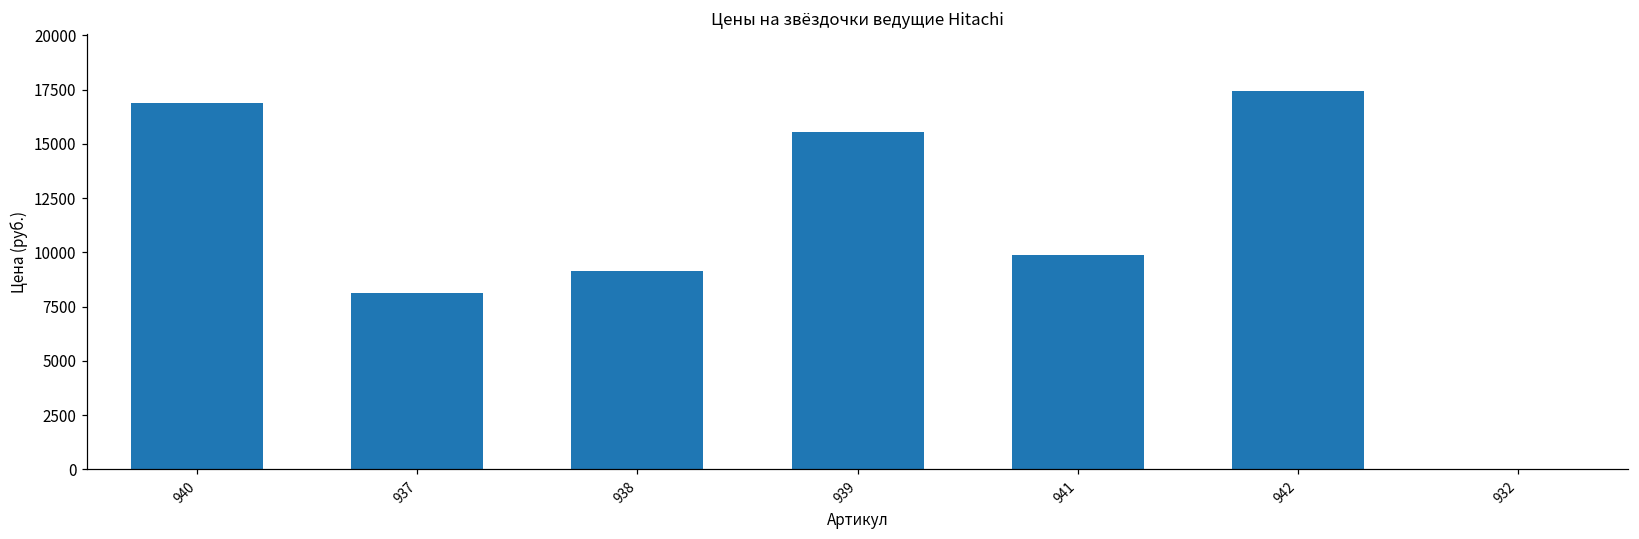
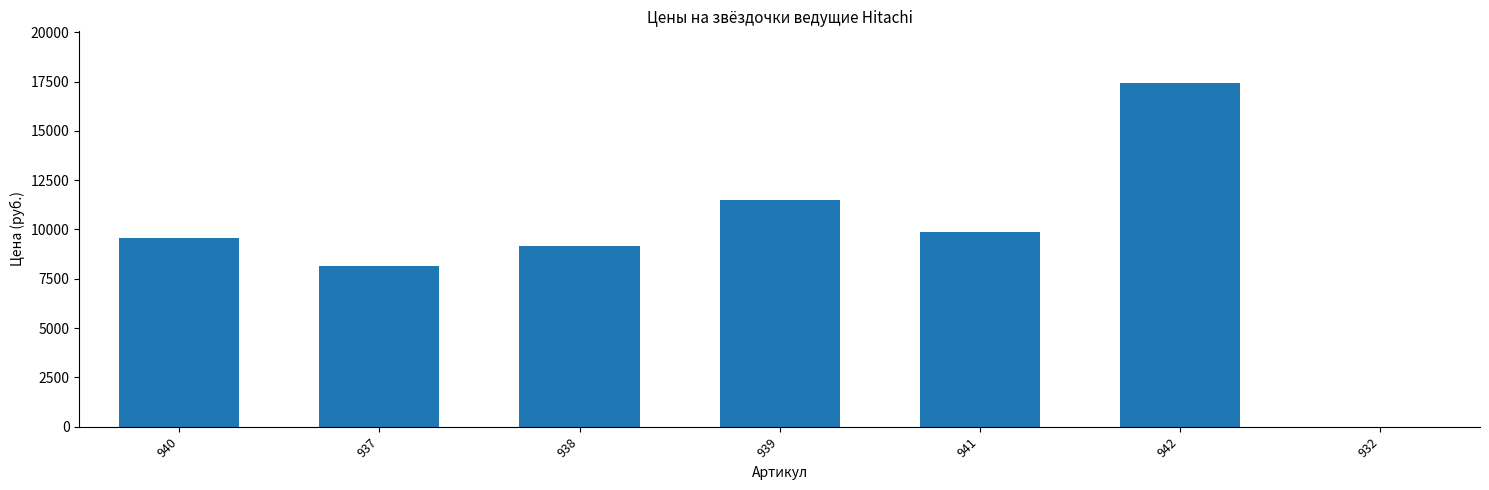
  {
-   "940": 16900,
+   "940": 9600,
    "937": 8100,
    "938": 9200,
-   "939": 15500,
+   "939": 11500,
    "941": 9900,
    "942": 17400,
    "932": 0
  }
